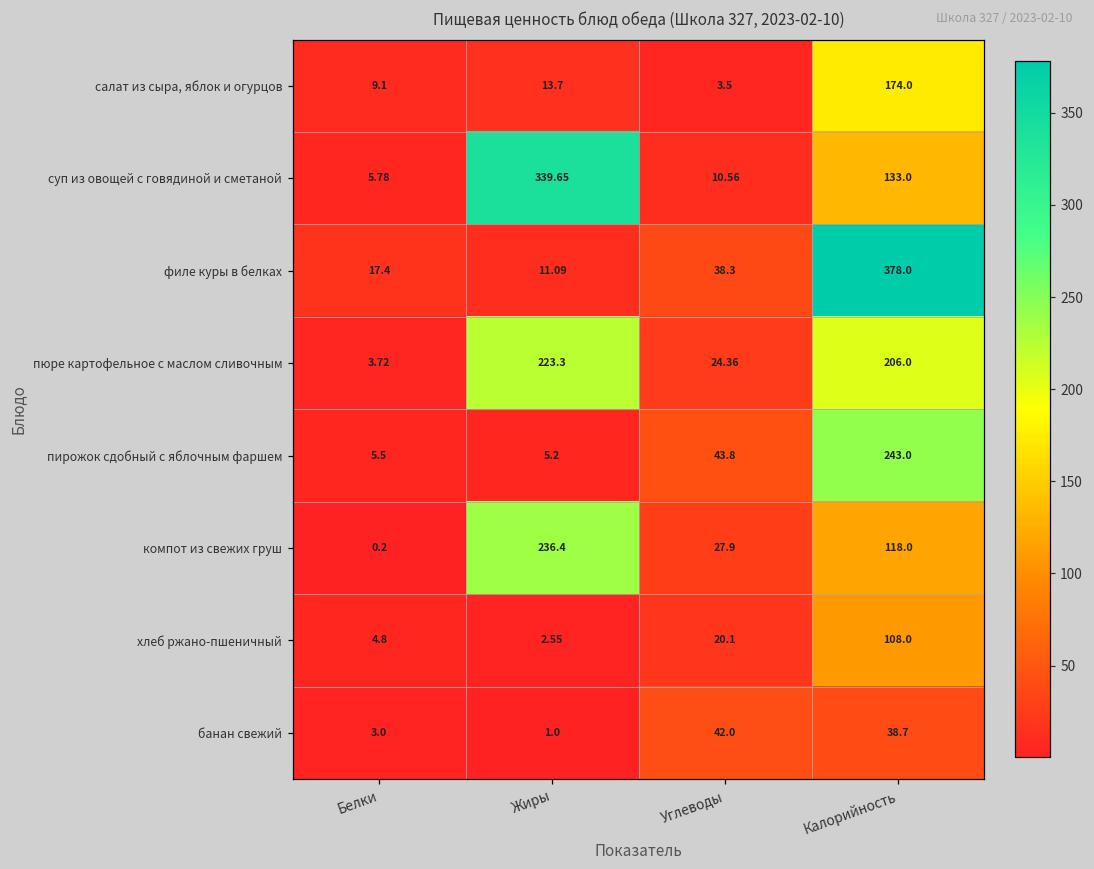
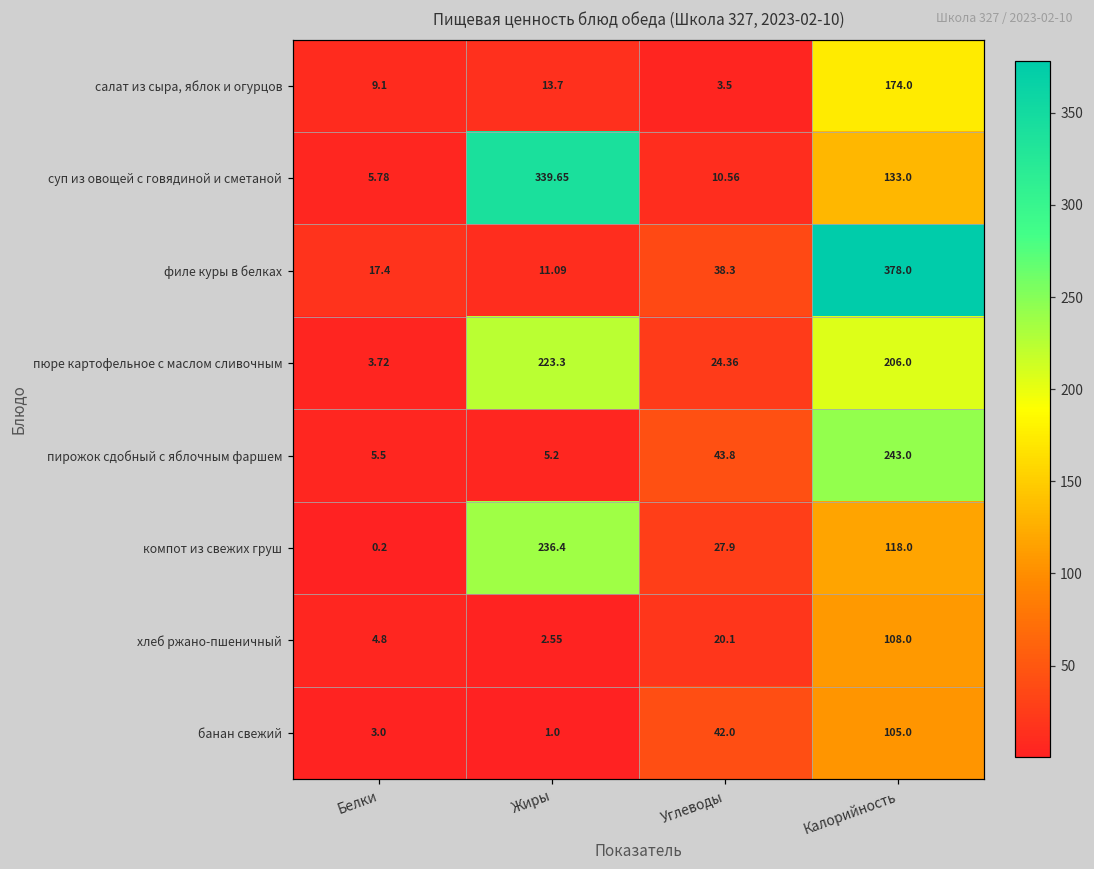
  {
    "салат из сыра, яблок и огурцов": {
      "Белки": 9.1,
      "Жиры": 13.7,
      "Углеводы": 3.5,
      "Калорийность": 174.0
    },
    "суп из овощей с говядиной и сметаной": {
      "Белки": 5.78,
      "Жиры": 339.65,
      "Углеводы": 10.56,
      "Калорийность": 133.0
    },
    "филе куры в белках": {
      "Белки": 17.4,
      "Жиры": 11.09,
      "Углеводы": 38.3,
      "Калорийность": 378.0
    },
    "пюре картофельное с маслом сливочным": {
      "Белки": 3.72,
      "Жиры": 223.3,
      "Углеводы": 24.36,
      "Калорийность": 206.0
    },
    "пирожок сдобный с яблочным фаршем": {
      "Белки": 5.5,
      "Жиры": 5.2,
      "Углеводы": 43.8,
      "Калорийность": 243.0
    },
    "компот из свежих груш": {
      "Белки": 0.2,
      "Жиры": 236.4,
      "Углеводы": 27.9,
      "Калорийность": 118.0
    },
    "хлеб ржано-пшеничный": {
      "Белки": 4.8,
      "Жиры": 2.55,
      "Углеводы": 20.1,
      "Калорийность": 108.0
    },
    "банан свежий": {
      "Белки": 3.0,
      "Жиры": 1.0,
      "Углеводы": 42.0,
-     "Калорийность": 38.7
+     "Калорийность": 105.0
    }
  }
